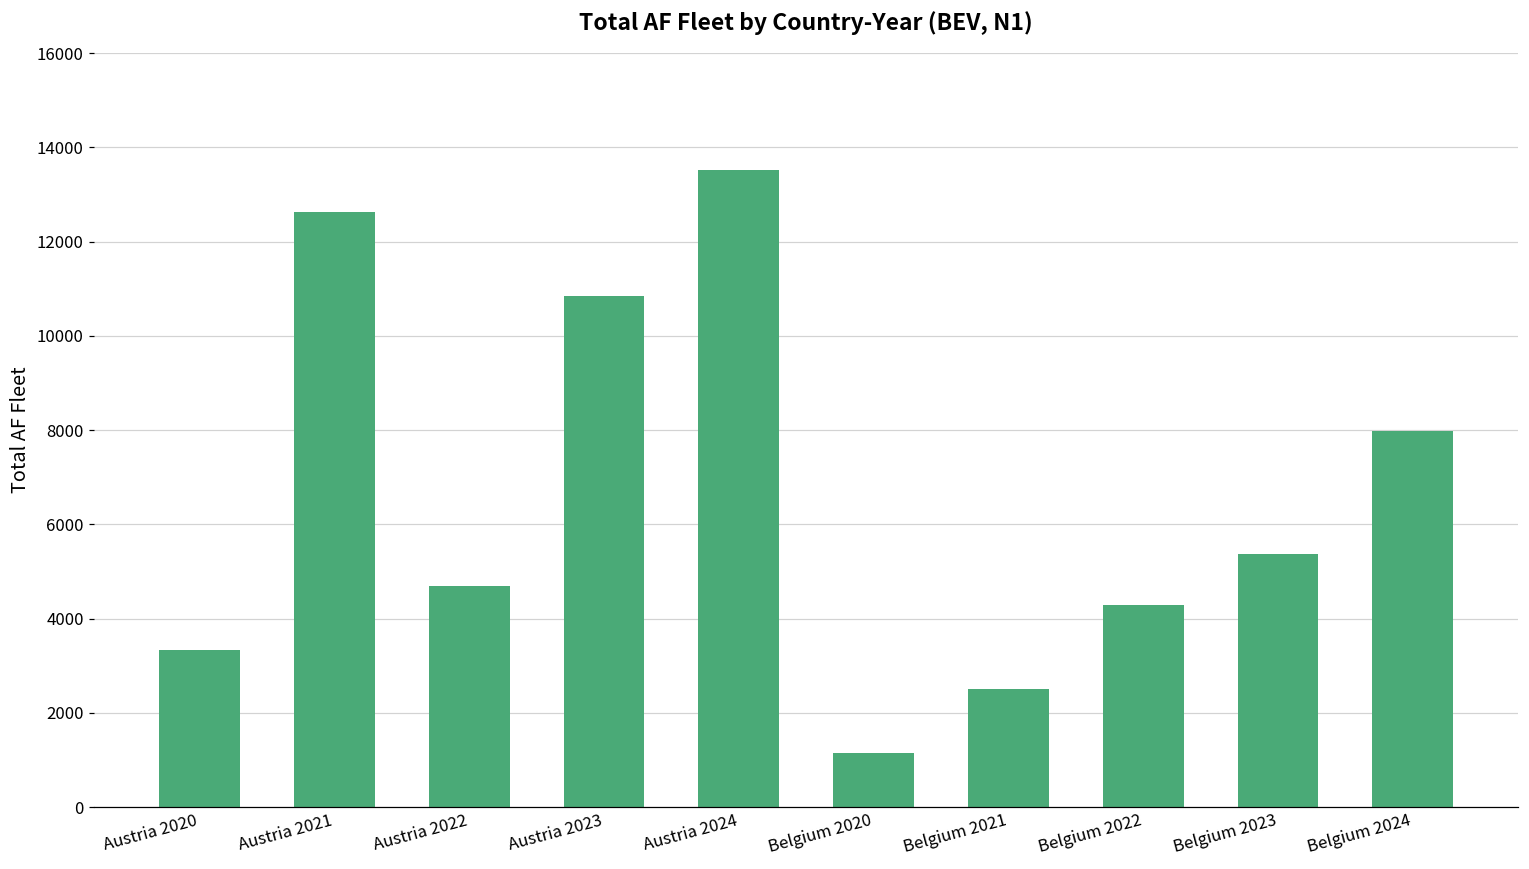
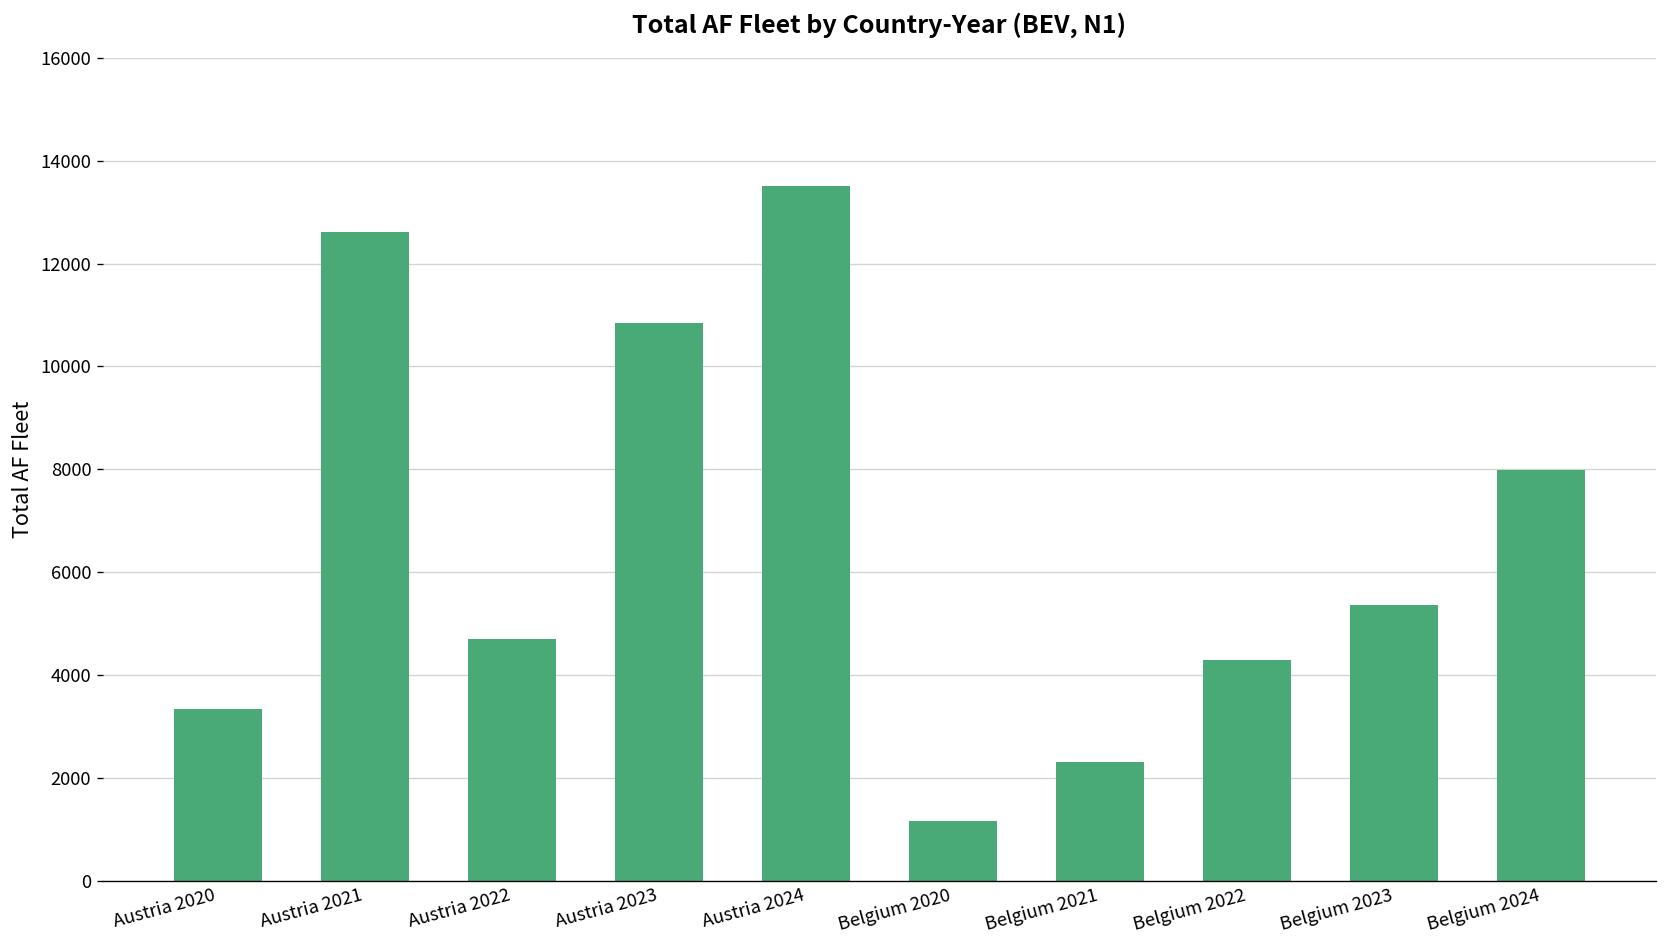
  {
    "Austria 2020": 3300,
    "Austria 2021": 12600,
    "Austria 2022": 4700,
    "Austria 2023": 10800,
    "Austria 2024": 13500,
    "Belgium 2020": 1200,
-   "Belgium 2021": 2500,
+   "Belgium 2021": 2300,
    "Belgium 2022": 4300,
    "Belgium 2023": 5400,
    "Belgium 2024": 8000
  }
